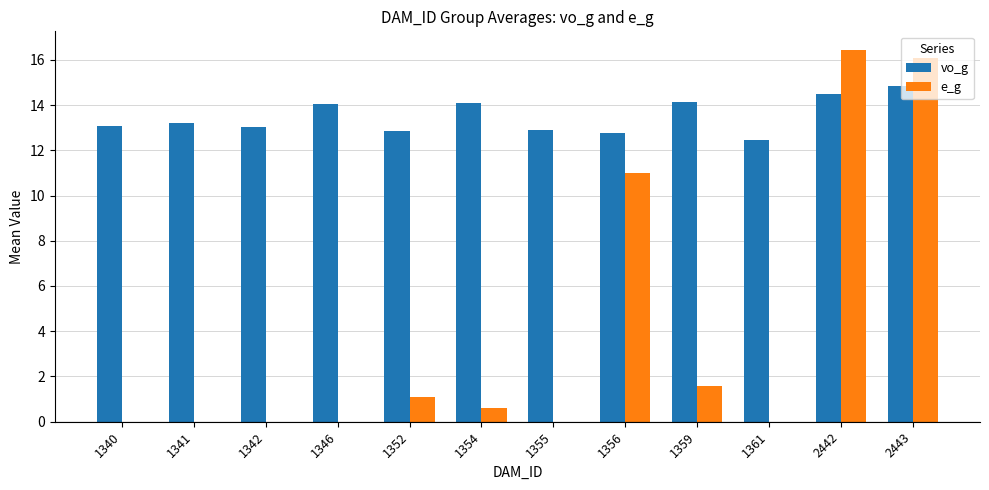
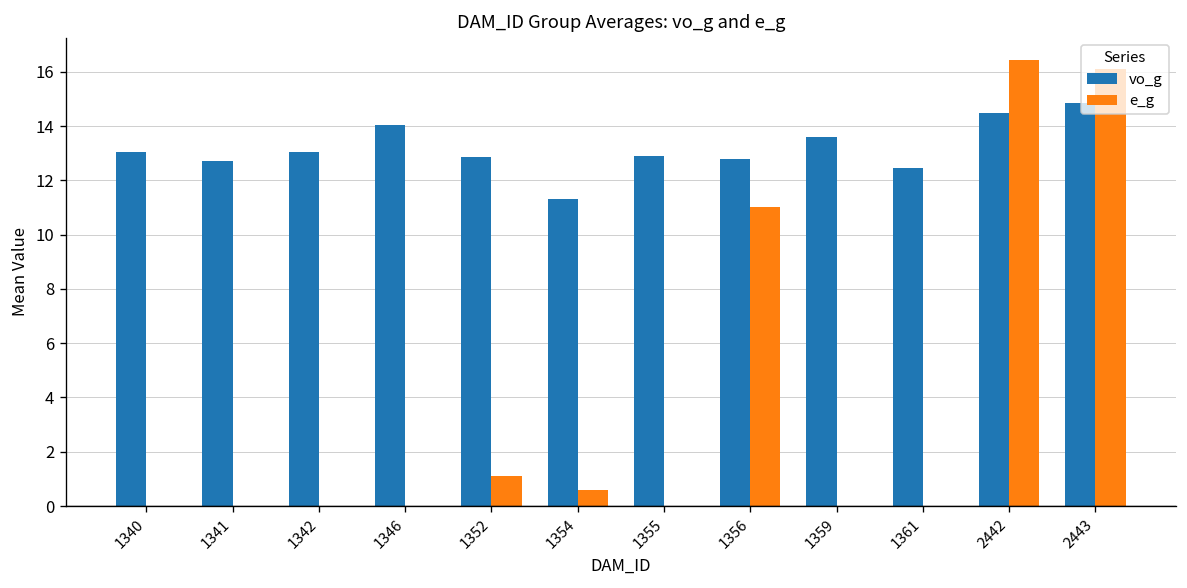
  {
    "vo_g": {
      "1340": 13.1,
-     "1341": 13.2,
+     "1341": 12.7,
      "1342": 13.0,
      "1346": 14.0,
      "1352": 12.9,
-     "1354": 14.1,
+     "1354": 11.3,
      "1355": 12.9,
      "1356": 12.8,
-     "1359": 14.1,
+     "1359": 13.6,
      "1361": 12.5,
      "2442": 14.5,
      "2443": 14.8
    },
    "e_g": {
      "1340": 0.0,
      "1341": 0.0,
      "1342": 0.0,
      "1346": 0.0,
      "1352": 1.1,
      "1354": 0.6,
      "1355": 0.0,
      "1356": 11.0,
-     "1359": 1.6,
+     "1359": 0.0,
      "1361": 0.0,
      "2442": 16.4
    }
  }
